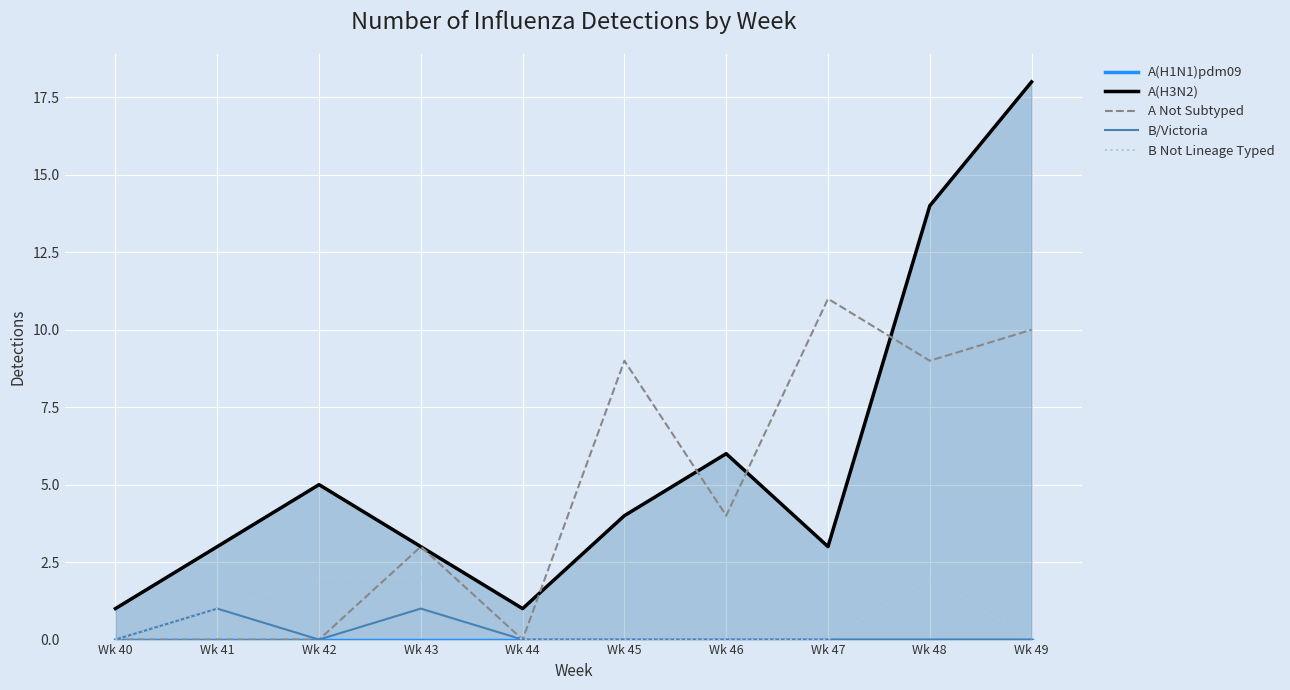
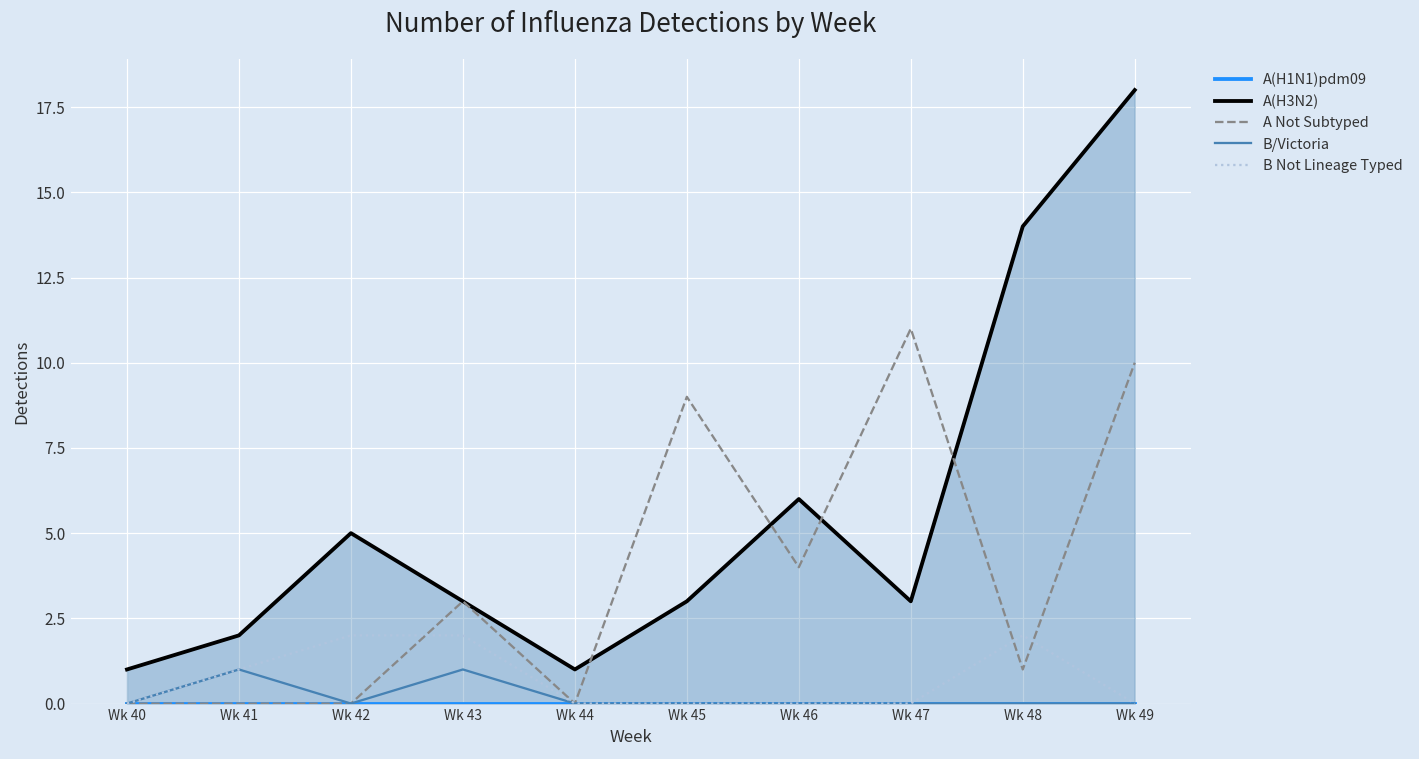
  {
    "A(H1N1)pdm09": {
      "Wk 43": 0
    },
    "A(H3N2)": {
      "Wk 40": 1,
-     "Wk 41": 3,
+     "Wk 41": 2,
      "Wk 42": 5,
      "Wk 44": 1,
-     "Wk 45": 4,
+     "Wk 45": 3,
      "Wk 46": 6,
      "Wk 47": 3,
      "Wk 48": 14,
      "Wk 49": 18
    },
    "A Not Subtyped": {
      "Wk 45": 9,
      "Wk 46": 4,
      "Wk 47": 11,
-     "Wk 48": 9,
+     "Wk 48": 1,
      "Wk 49": 10
    },
    "B/Victoria": {
      "Wk 43": 1
    },
    "B Not Lineage Typed": {
      "Wk 42": 2,
      "Wk 43": 2,
      "Wk 48": 2
    }
  }
